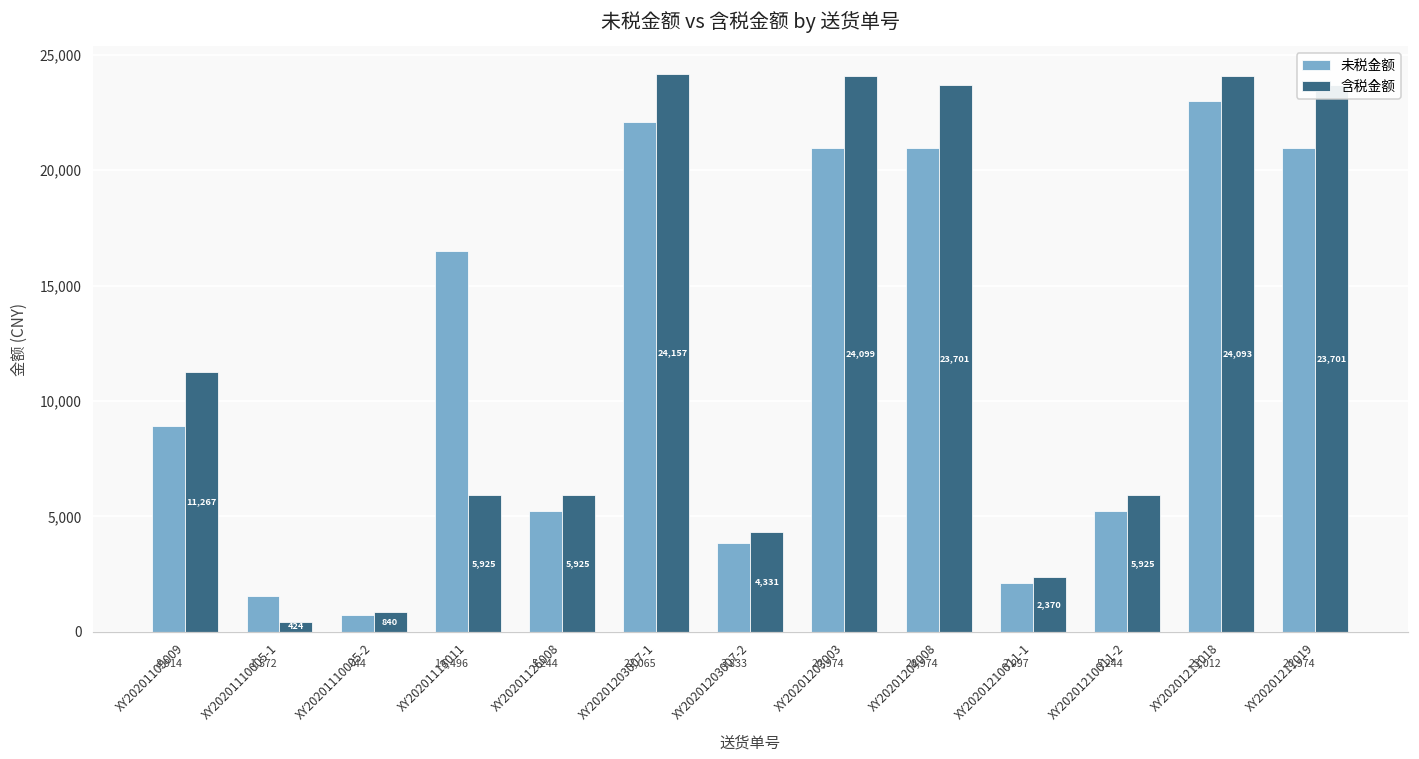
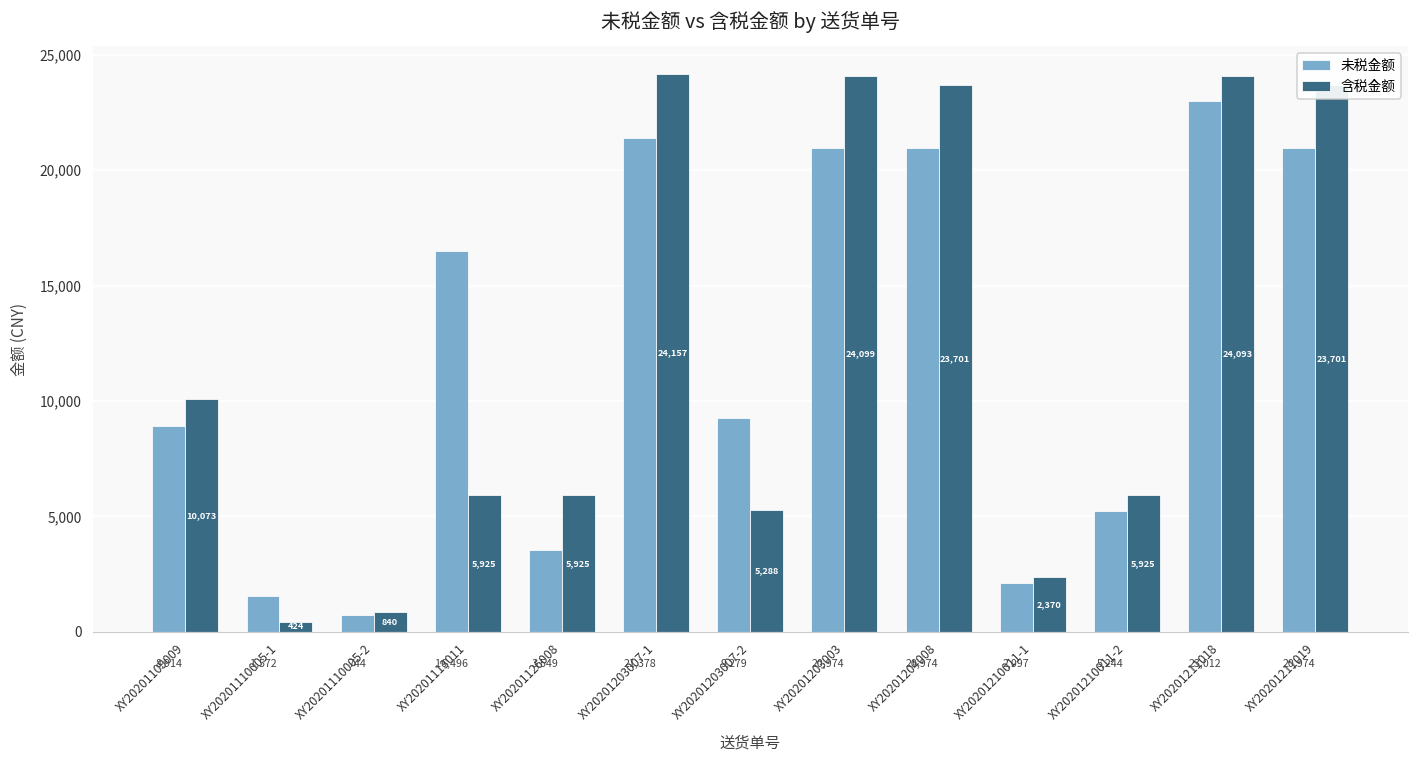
  {
    "未税金额": {
-     "XY20201126008": "5,244",
-     "XY20201203007-1": "22,065",
-     "XY20201203007-2": "3,833"
+     "XY20201126008": "3,549",
+     "XY20201203007-1": "21,378",
+     "XY20201203007-2": "9,279"
    },
    "含税金额": {
-     "XY20201109009": "11,267",
+     "XY20201109009": "10,073",
      "XY20201110005-1": "424",
      "XY20201110005-2": "840",
      "XY20201113011": "5,925",
      "XY20201126008": "5,925",
      "XY20201203007-1": "24,157",
-     "XY20201203007-2": "4,331",
+     "XY20201203007-2": "5,288",
      "XY20201203003": "24,099",
      "XY20201204008": "23,701",
      "XY20201210011-1": "2,370",
      "XY20201210011-2": "5,925",
      "XY20201211018": "24,093"
    }
  }
